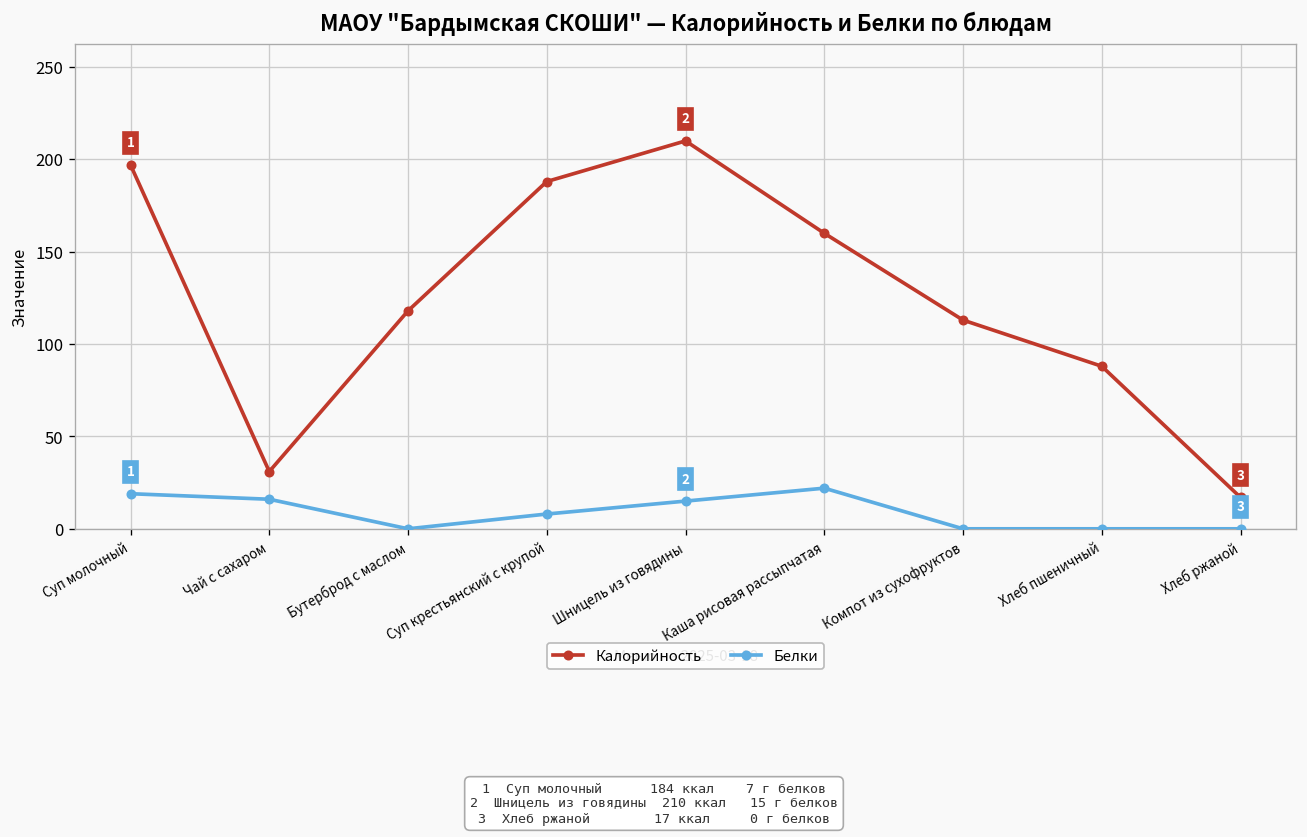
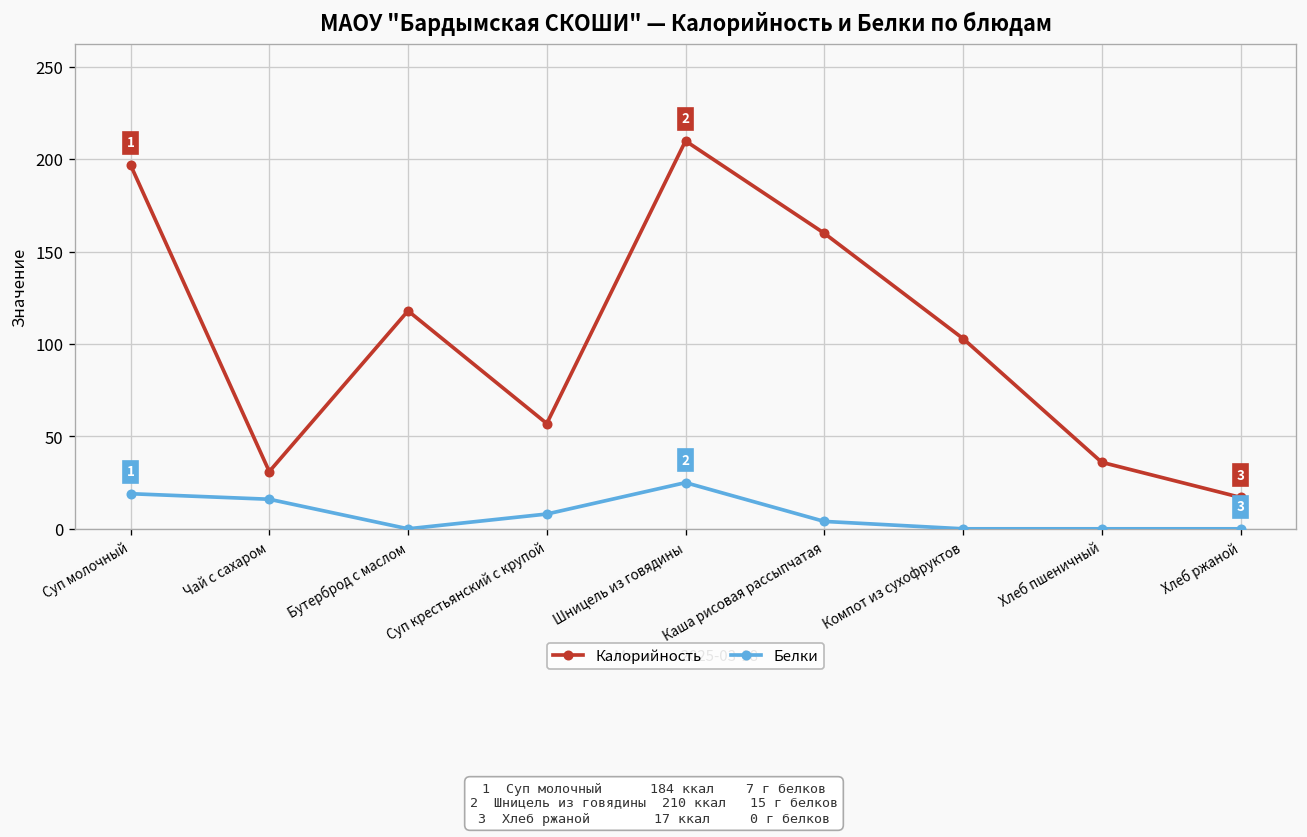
  {
    "Калорийность": {
      "Чай с сахаром": 31,
      "Бутерброд с маслом": 118,
-     "Суп крестьянский с крупой": 188,
+     "Суп крестьянский с крупой": 57,
      "Каша рисовая рассыпчатая": 160,
-     "Компот из сухофруктов": 113,
-     "Хлеб пшеничный": 88
+     "Компот из сухофруктов": 103,
+     "Хлеб пшеничный": 36
    },
    "Белки": {
      "Чай с сахаром": 16,
      "Бутерброд с маслом": 0,
      "Суп крестьянский с крупой": 8,
-     "Шницель из говядины": 15,
-     "Каша рисовая рассыпчатая": 22,
+     "Шницель из говядины": 25,
+     "Каша рисовая рассыпчатая": 4,
      "Компот из сухофруктов": 0,
      "Хлеб пшеничный": 0,
      "Хлеб ржаной": 0
    }
  }
